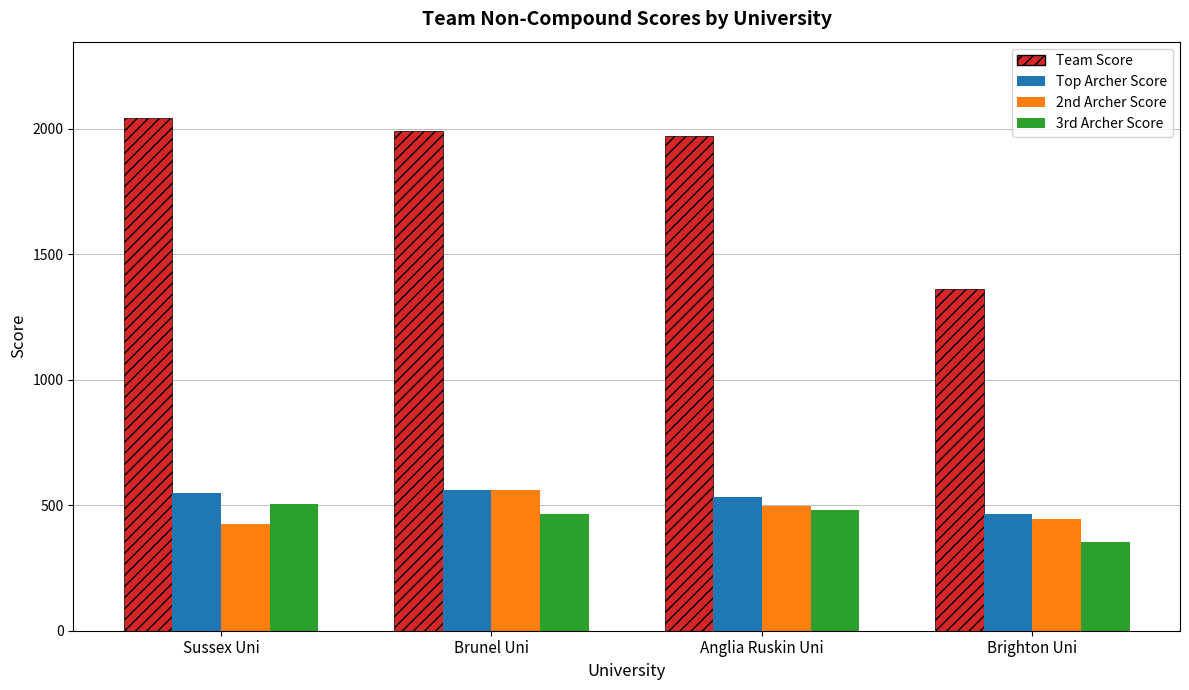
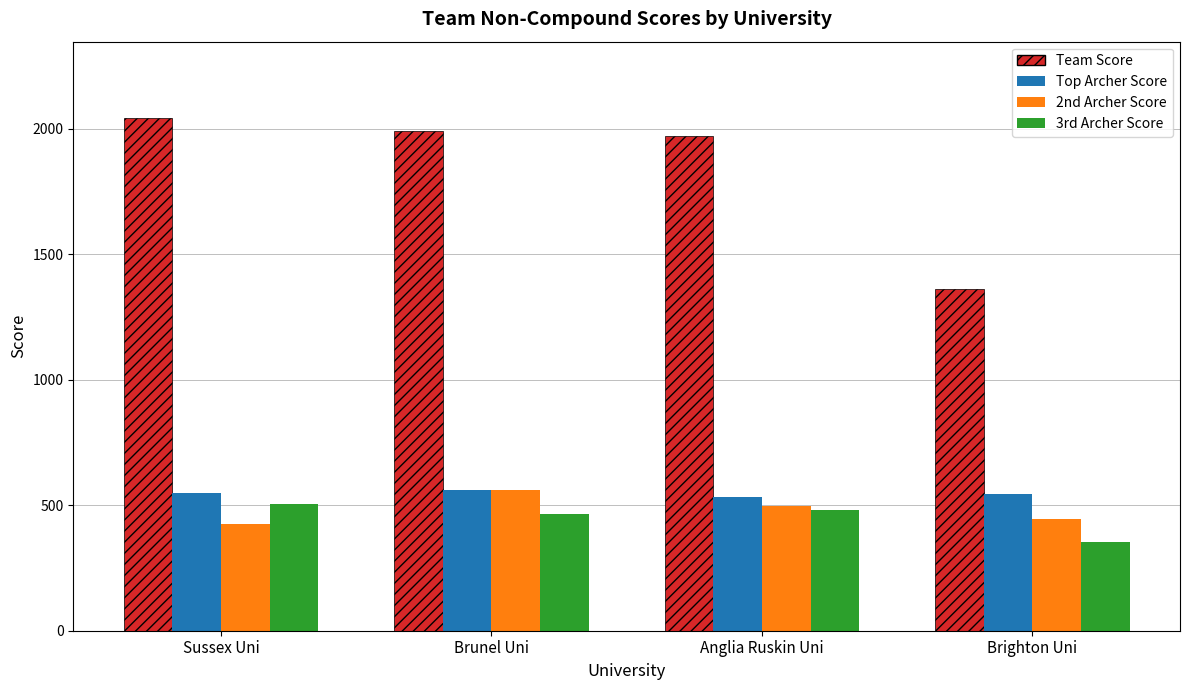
  {
    "Team Score": {
      "Sussex Uni": 2040,
      "Brunel Uni": 1990,
      "Anglia Ruskin Uni": 1970,
      "Brighton Uni": 1360
    },
    "Top Archer Score": {
      "Sussex Uni": 550,
      "Brunel Uni": 560,
      "Anglia Ruskin Uni": 530,
-     "Brighton Uni": 470
+     "Brighton Uni": 550
    },
    "2nd Archer Score": {
      "Sussex Uni": 430,
      "Brunel Uni": 560,
      "Anglia Ruskin Uni": 500,
      "Brighton Uni": 440
    },
    "3rd Archer Score": {
      "Sussex Uni": 500,
      "Brunel Uni": 460,
      "Anglia Ruskin Uni": 480,
      "Brighton Uni": 360
    }
  }
